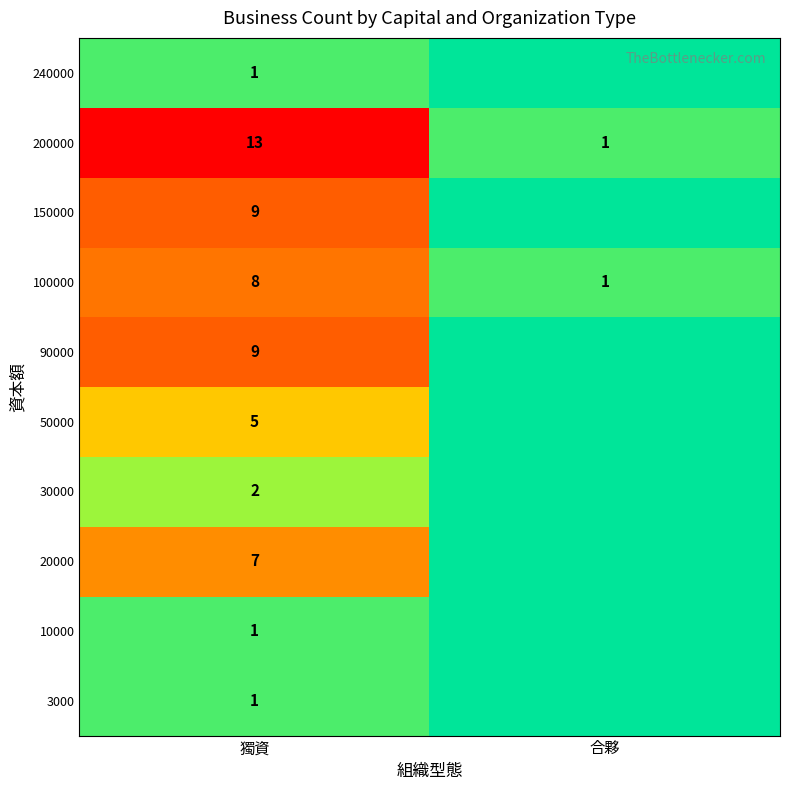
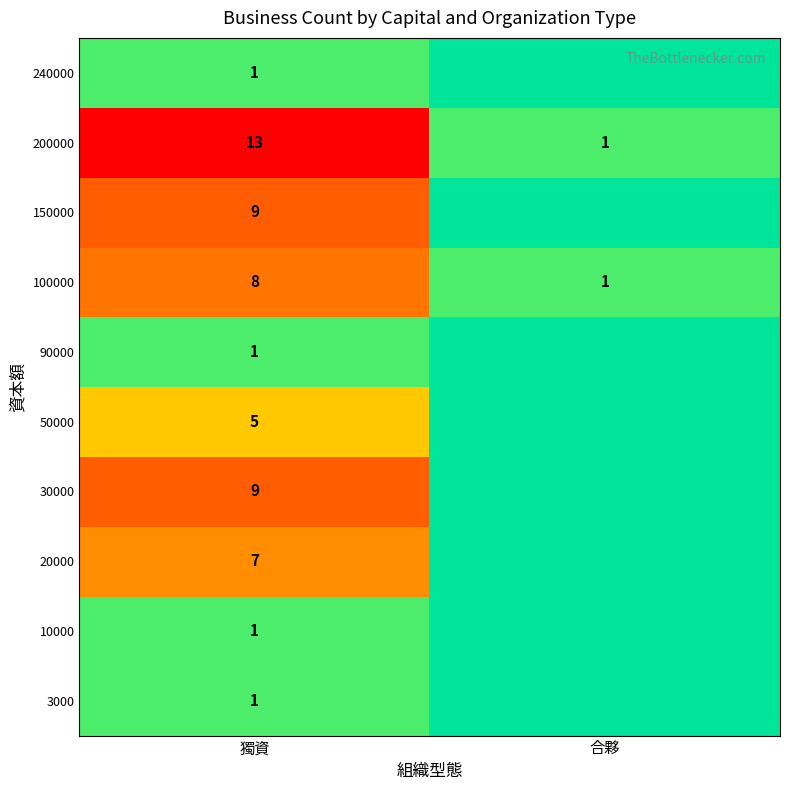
  {
    "240000": {
      "獨資": 1
    },
    "200000": {
      "獨資": 13,
      "合夥": 1
    },
    "150000": {
      "獨資": 9
    },
    "100000": {
      "獨資": 8,
      "合夥": 1
    },
    "90000": {
-     "獨資": 9
+     "獨資": 1
    },
    "50000": {
      "獨資": 5
    },
    "30000": {
-     "獨資": 2
+     "獨資": 9
    },
    "20000": {
      "獨資": 7
    },
    "10000": {
      "獨資": 1
    },
    "3000": {
      "獨資": 1
    }
  }
